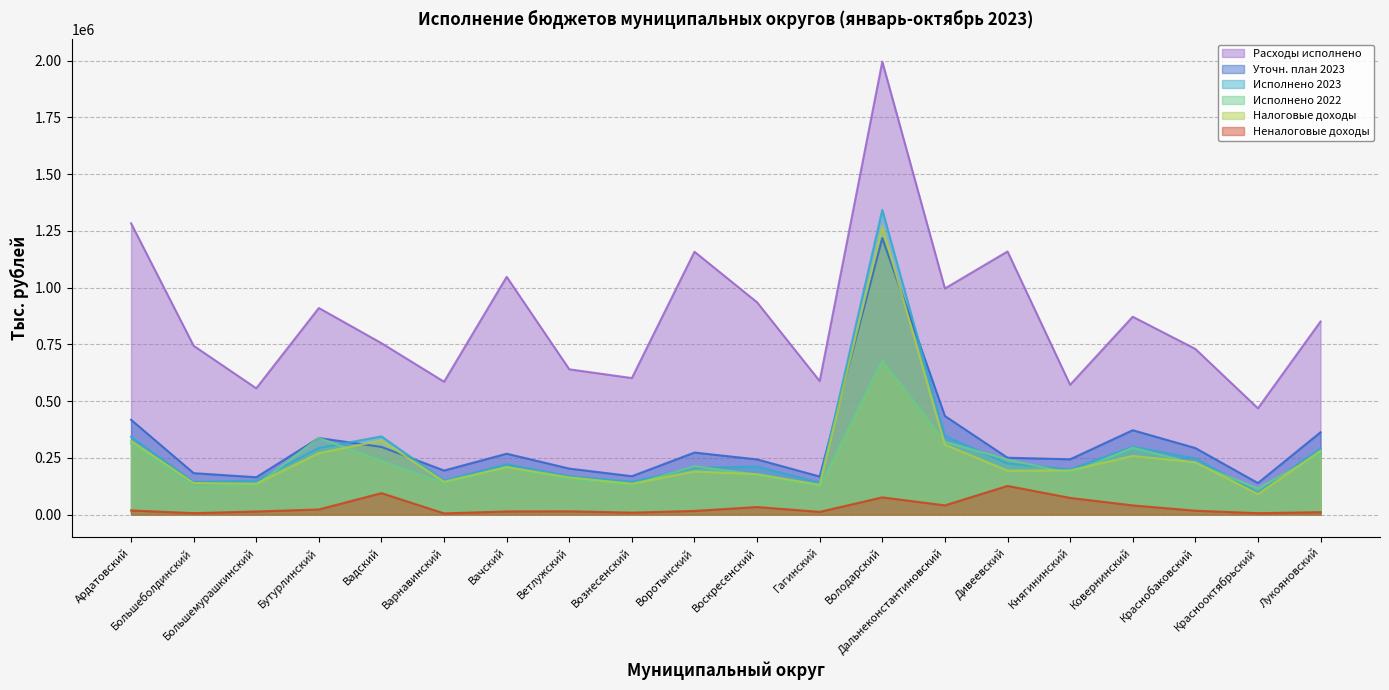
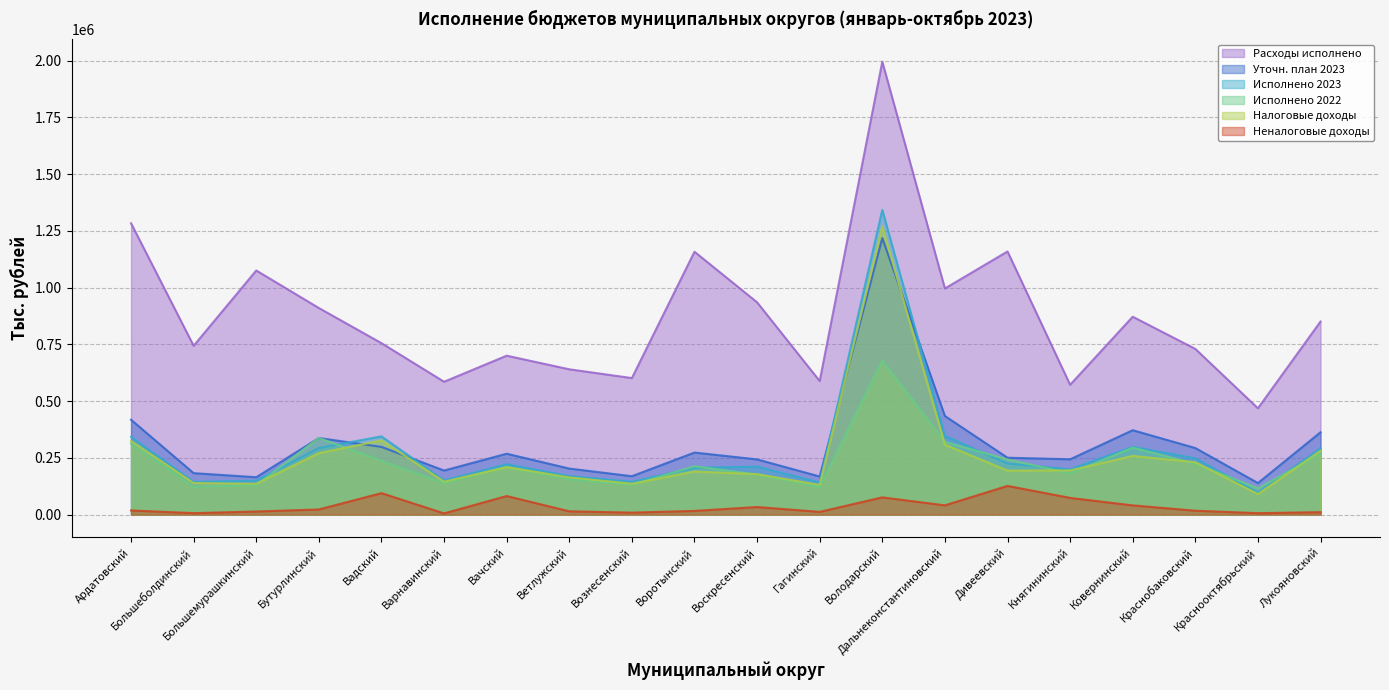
  {
    "Расходы исполнено": {
      "Ардатовский": 1280000,
      "Большеболдинский": 740000,
-     "Большемурашкинский": 560000,
+     "Большемурашкинский": 1080000,
      "Бутурлинский": 910000,
      "Вадский": 760000,
      "Варнавинский": 590000,
-     "Вачский": 1050000,
+     "Вачский": 700000,
      "Ветлужский": 640000,
      "Вознесенский": 600000,
      "Воротынский": 1160000,
      "Воскресенский": 940000,
      "Гагинский": 590000,
      "Володарский": 2000000,
      "Дальнеконстантиновский": 1000000,
      "Дивеевский": 1160000,
      "Княгининский": 570000,
      "Ковернинский": 870000,
      "Краснобаковский": 730000,
      "Краснооктябрьский": 470000,
      "Лукояновский": 850000
    },
    "Исполнено 2022": {
      "Ардатовский": 310000,
      "Большеболдинский": 120000,
      "Вадский": 240000,
      "Володарский": 680000,
      "Дальнеконстантиновский": 320000,
      "Княгининский": 180000,
      "Краснооктябрьский": 120000,
      "Лукояновский": 270000
    },
    "Налоговые доходы": {
      "Ардатовский": 320000,
      "Бутурлинский": 270000,
      "Вадский": 330000,
      "Воротынский": 190000,
      "Володарский": 1270000,
      "Дальнеконстантиновский": 310000,
      "Дивеевский": 190000,
      "Ковернинский": 260000
    },
    "Неналоговые доходы": {
      "Ардатовский": 20000,
      "Большеболдинский": 10000,
      "Большемурашкинский": 10000,
      "Бутурлинский": 20000,
      "Вадский": 90000,
      "Варнавинский": 10000,
-     "Вачский": 10000,
+     "Вачский": 80000,
      "Ветлужский": 10000,
      "Вознесенский": 10000,
      "Воротынский": 20000,
      "Воскресенский": 30000,
      "Гагинский": 10000,
      "Володарский": 80000,
      "Дальнеконстантиновский": 40000,
      "Дивеевский": 130000,
      "Княгининский": 70000,
      "Ковернинский": 40000,
      "Краснобаковский": 20000,
      "Краснооктябрьский": 10000,
      "Лукояновский": 10000
    }
  }
